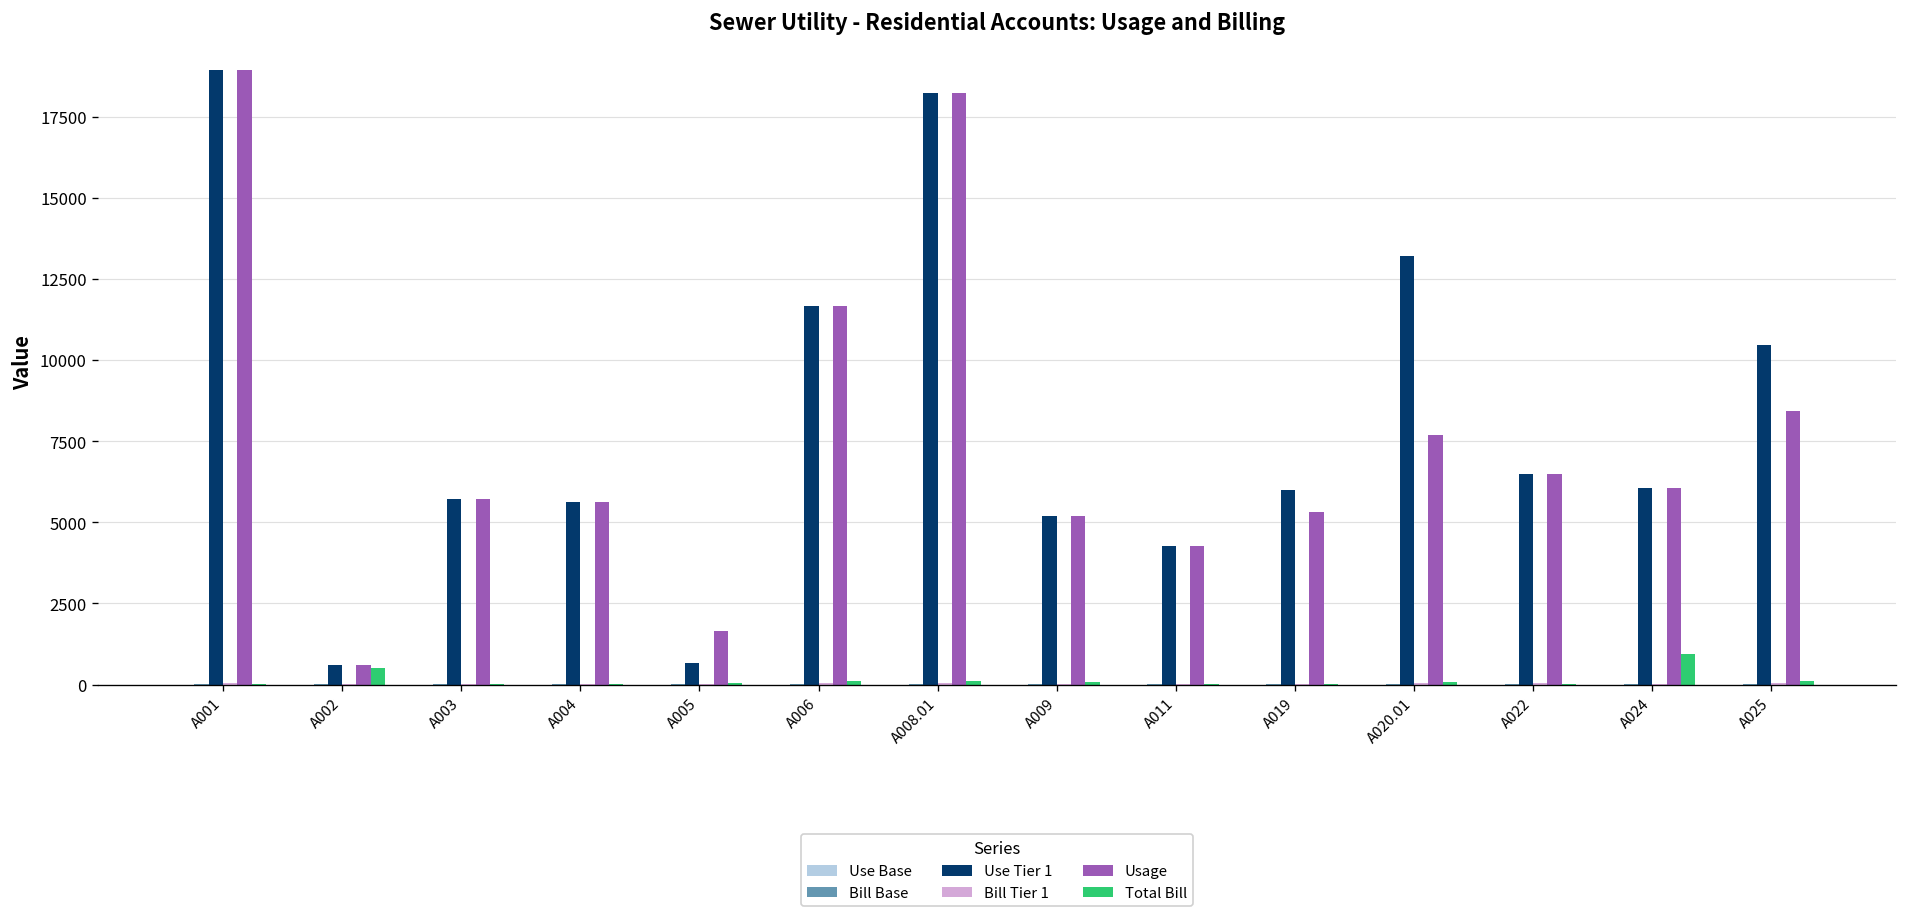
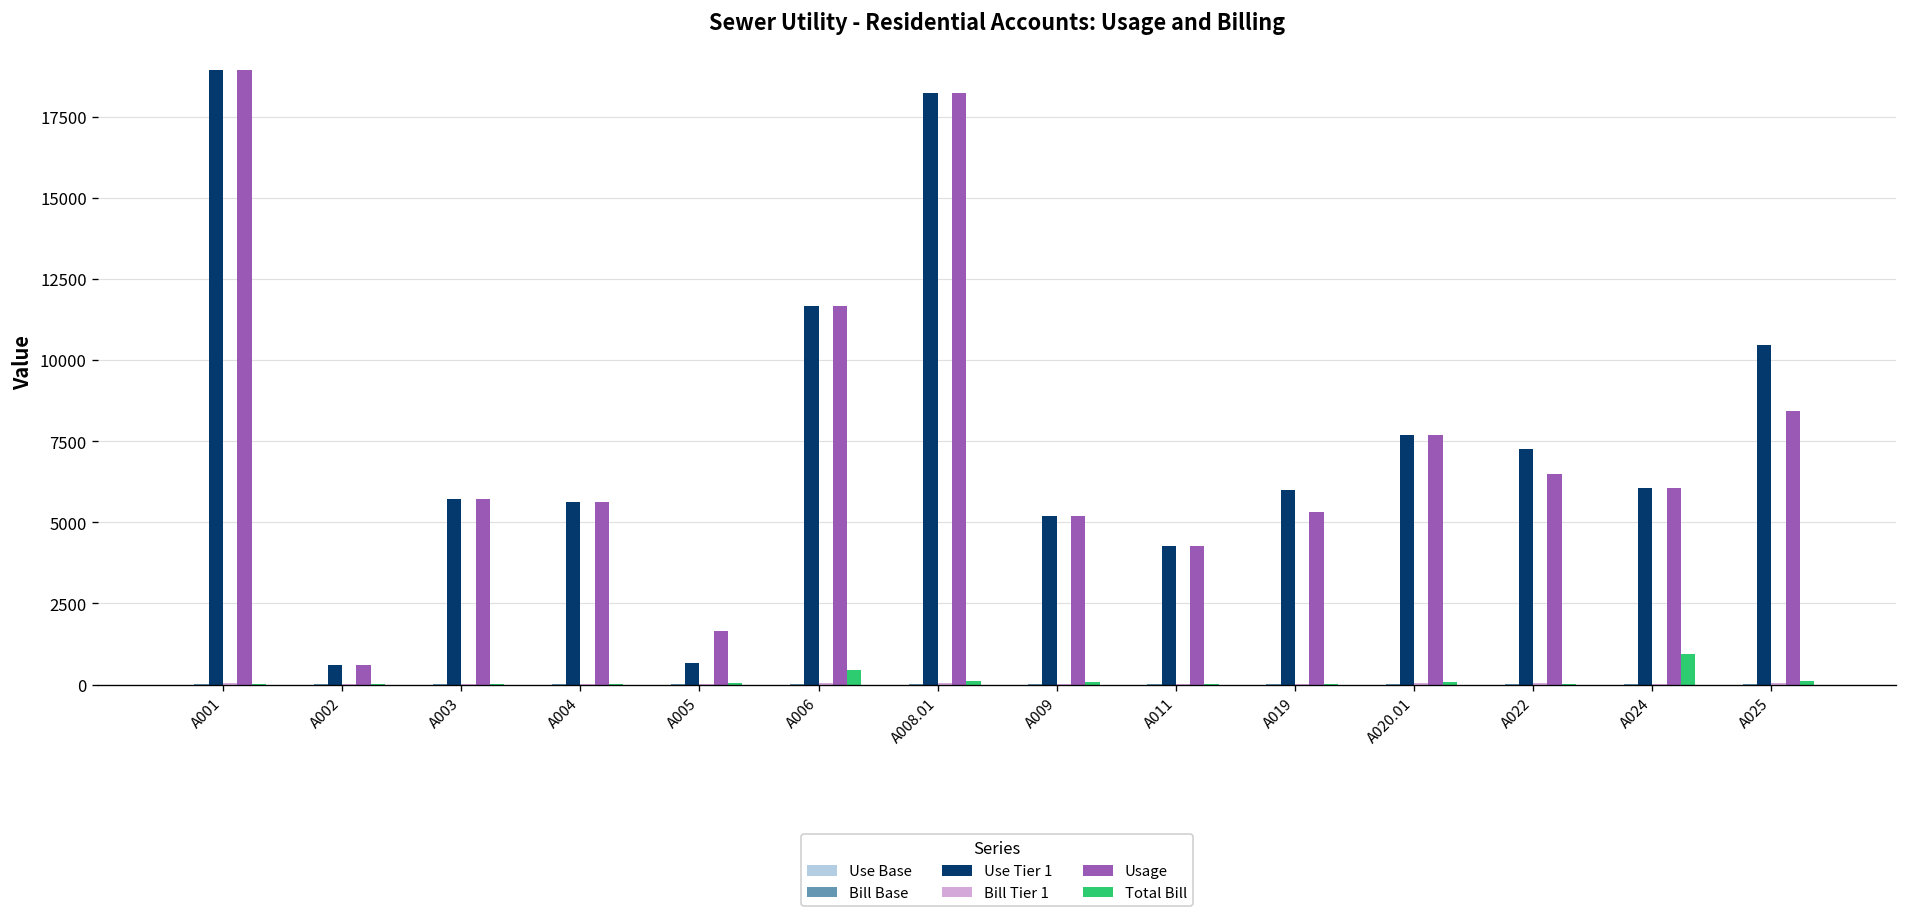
  {
    "Use Tier 1": {
      "A001": 19000,
      "A002": 600,
      "A003": 5700,
      "A004": 5600,
      "A005": 700,
      "A006": 11700,
      "A008.01": 18200,
      "A009": 5200,
      "A011": 4300,
      "A019": 6000,
-     "A020.01": 13200,
-     "A022": 6500,
+     "A020.01": 7700,
+     "A022": 7300,
      "A024": 6000,
      "A025": 10500
    },
    "Usage": {
      "A001": 19000,
      "A002": 600,
      "A003": 5700,
      "A004": 5600,
      "A005": 1600,
      "A006": 11700,
      "A008.01": 18200,
      "A009": 5200,
      "A011": 4300,
      "A019": 5300,
      "A020.01": 7700,
      "A022": 6500,
      "A024": 6000,
      "A025": 8400
    },
    "Total Bill": {
-     "A002": 500,
-     "A006": 100,
+     "A002": 0,
+     "A006": 500,
      "A008.01": 100,
      "A024": 900,
      "A025": 100
    }
  }
